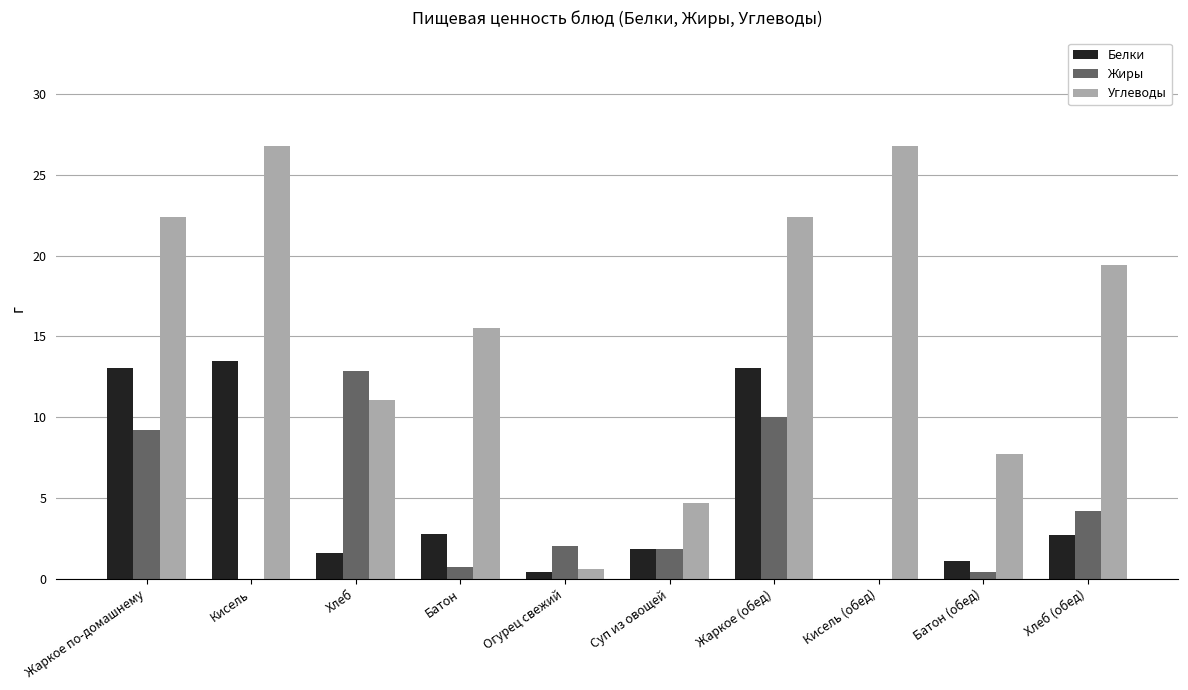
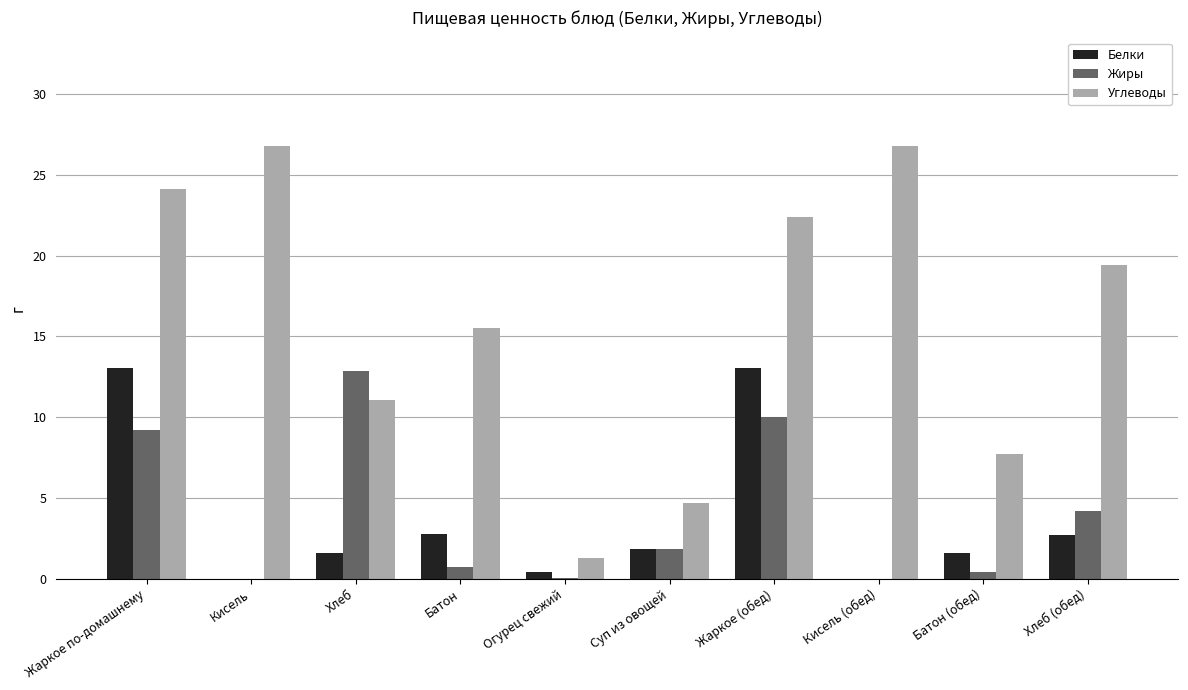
  {
    "Белки": {
      "Жаркое по-домашнему": 13.0,
-     "Кисель": 13.5,
+     "Кисель": 0.0,
      "Хлеб": 1.6,
      "Батон": 2.8,
      "Огурец свежий": 0.4,
      "Суп из овощей": 1.8,
      "Жаркое (обед)": 13.0,
      "Кисель (обед)": 0.0,
-     "Батон (обед)": 1.1,
+     "Батон (обед)": 1.6,
      "Хлеб (обед)": 2.7
    },
    "Жиры": {
      "Жаркое по-домашнему": 9.2,
      "Кисель": 0.0,
      "Хлеб": 12.8,
      "Батон": 0.8,
-     "Огурец свежий": 2.0,
+     "Огурец свежий": 0.0,
      "Суп из овощей": 1.8,
      "Жаркое (обед)": 10.0,
      "Кисель (обед)": 0.0,
      "Батон (обед)": 0.4,
      "Хлеб (обед)": 4.2
    },
    "Углеводы": {
-     "Жаркое по-домашнему": 22.4,
+     "Жаркое по-домашнему": 24.1,
      "Кисель": 26.8,
      "Хлеб": 11.1,
      "Батон": 15.5,
-     "Огурец свежий": 0.6,
+     "Огурец свежий": 1.3,
      "Суп из овощей": 4.7,
      "Жаркое (обед)": 22.4,
      "Кисель (обед)": 26.8,
      "Батон (обед)": 7.7,
      "Хлеб (обед)": 19.4
    }
  }
